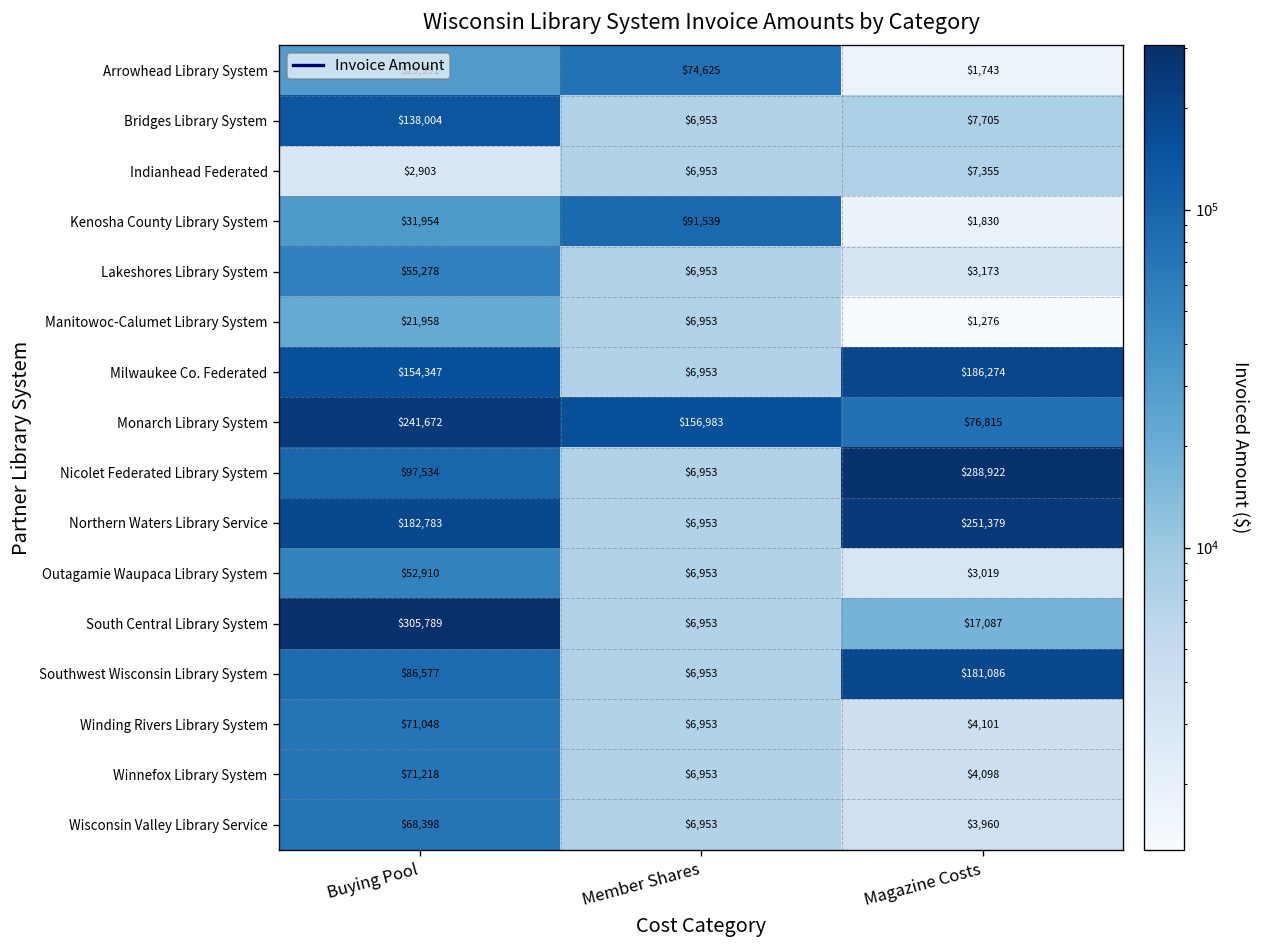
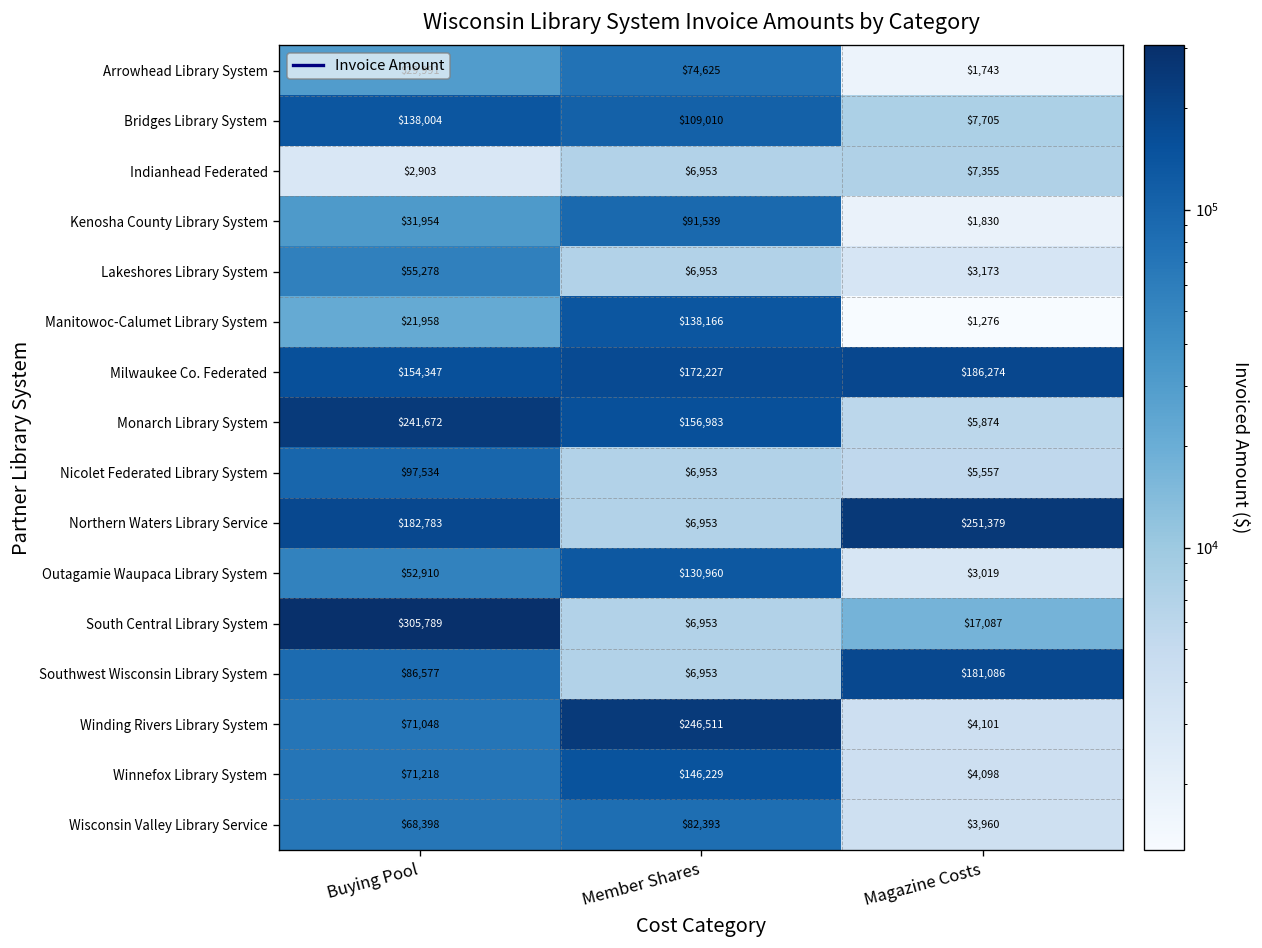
  {
    "Arrowhead Library System": {
      "Member Shares": "$74,625",
      "Magazine Costs": "$1,743"
    },
    "Bridges Library System": {
      "Buying Pool": "$138,004",
-     "Member Shares": "$6,953",
+     "Member Shares": "$109,010",
      "Magazine Costs": "$7,705"
    },
    "Indianhead Federated": {
      "Buying Pool": "$2,903",
      "Member Shares": "$6,953",
      "Magazine Costs": "$7,355"
    },
    "Kenosha County Library System": {
      "Buying Pool": "$31,954",
      "Member Shares": "$91,539",
      "Magazine Costs": "$1,830"
    },
    "Lakeshores Library System": {
      "Buying Pool": "$55,278",
      "Member Shares": "$6,953",
      "Magazine Costs": "$3,173"
    },
    "Manitowoc-Calumet Library System": {
      "Buying Pool": "$21,958",
-     "Member Shares": "$6,953",
+     "Member Shares": "$138,166",
      "Magazine Costs": "$1,276"
    },
    "Milwaukee Co. Federated": {
      "Buying Pool": "$154,347",
-     "Member Shares": "$6,953",
+     "Member Shares": "$172,227",
      "Magazine Costs": "$186,274"
    },
    "Monarch Library System": {
      "Buying Pool": "$241,672",
      "Member Shares": "$156,983",
-     "Magazine Costs": "$76,815"
+     "Magazine Costs": "$5,874"
    },
    "Nicolet Federated Library System": {
      "Buying Pool": "$97,534",
      "Member Shares": "$6,953",
-     "Magazine Costs": "$288,922"
+     "Magazine Costs": "$5,557"
    },
    "Northern Waters Library Service": {
      "Buying Pool": "$182,783",
      "Member Shares": "$6,953",
      "Magazine Costs": "$251,379"
    },
    "Outagamie Waupaca Library System": {
      "Buying Pool": "$52,910",
-     "Member Shares": "$6,953",
+     "Member Shares": "$130,960",
      "Magazine Costs": "$3,019"
    },
    "South Central Library System": {
      "Buying Pool": "$305,789",
      "Member Shares": "$6,953",
      "Magazine Costs": "$17,087"
    },
    "Southwest Wisconsin Library System": {
      "Buying Pool": "$86,577",
      "Member Shares": "$6,953",
      "Magazine Costs": "$181,086"
    },
    "Winding Rivers Library System": {
      "Buying Pool": "$71,048",
-     "Member Shares": "$6,953",
+     "Member Shares": "$246,511",
      "Magazine Costs": "$4,101"
    },
    "Winnefox Library System": {
      "Buying Pool": "$71,218",
-     "Member Shares": "$6,953",
+     "Member Shares": "$146,229",
      "Magazine Costs": "$4,098"
    },
    "Wisconsin Valley Library Service": {
      "Buying Pool": "$68,398",
-     "Member Shares": "$6,953",
+     "Member Shares": "$82,393",
      "Magazine Costs": "$3,960"
    }
  }
